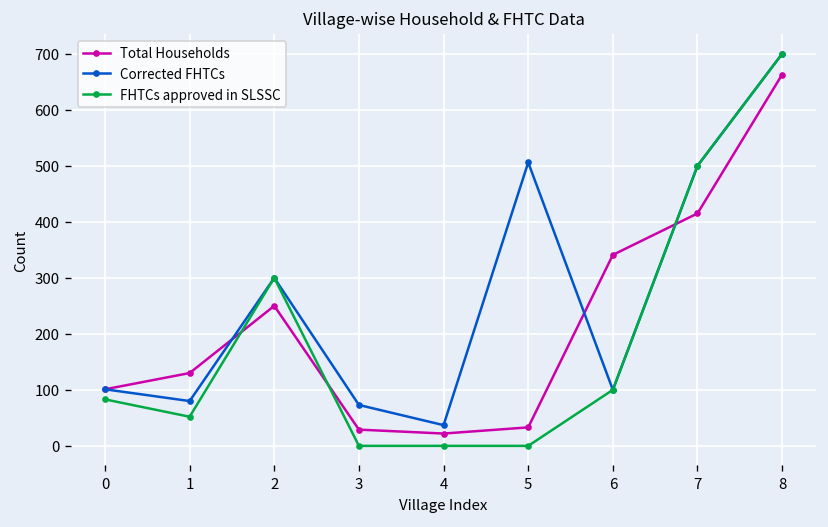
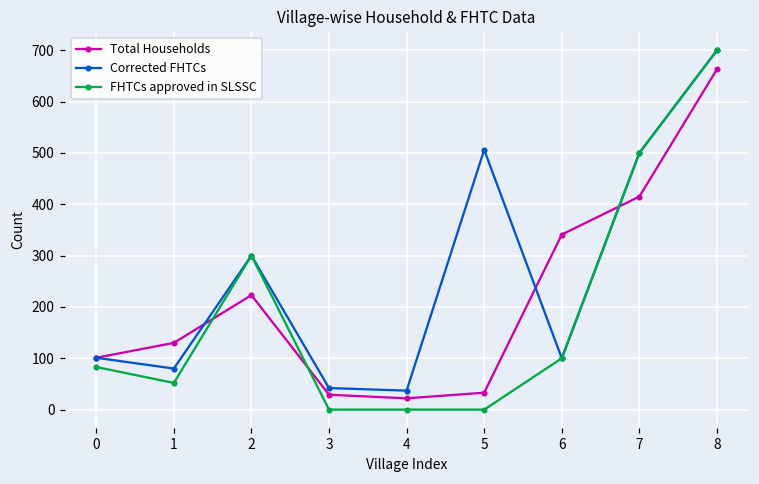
  {
    "Total Households": {
      "1": 130,
-     "2": 250,
+     "2": 220,
      "3": 30,
      "4": 20,
      "5": 30,
      "6": 340,
      "7": 420,
      "8": 660
    },
    "Corrected FHTCs": {
      "1": 80,
-     "3": 70,
+     "3": 40,
      "4": 40,
      "5": 510
    },
    "FHTCs approved in SLSSC": {
      "0": 80,
      "1": 50,
      "3": 0,
      "4": 0,
      "5": 0
    }
  }
